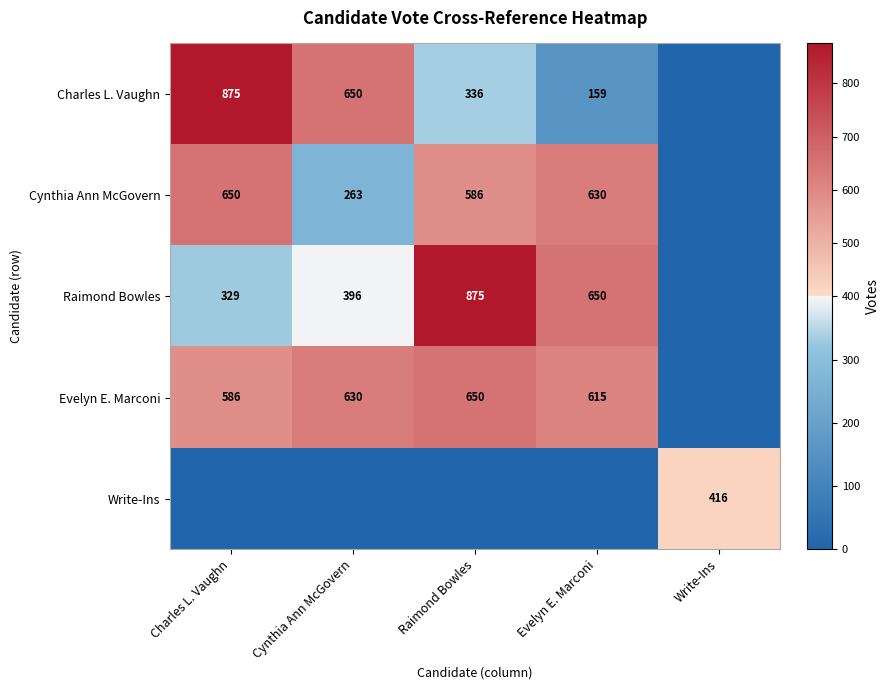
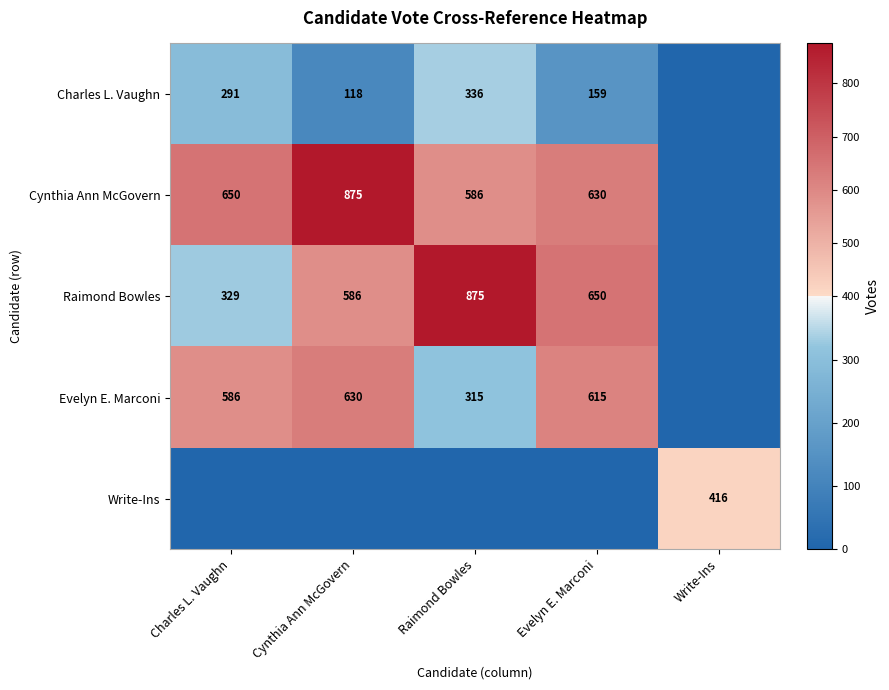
  {
    "Charles L. Vaughn": {
-     "Charles L. Vaughn": 875,
-     "Cynthia Ann McGovern": 650,
+     "Charles L. Vaughn": 291,
+     "Cynthia Ann McGovern": 118,
      "Raimond Bowles": 336,
      "Evelyn E. Marconi": 159
    },
    "Cynthia Ann McGovern": {
      "Charles L. Vaughn": 650,
-     "Cynthia Ann McGovern": 263,
+     "Cynthia Ann McGovern": 875,
      "Raimond Bowles": 586,
      "Evelyn E. Marconi": 630
    },
    "Raimond Bowles": {
      "Charles L. Vaughn": 329,
-     "Cynthia Ann McGovern": 396,
+     "Cynthia Ann McGovern": 586,
      "Raimond Bowles": 875,
      "Evelyn E. Marconi": 650
    },
    "Evelyn E. Marconi": {
      "Charles L. Vaughn": 586,
      "Cynthia Ann McGovern": 630,
-     "Raimond Bowles": 650,
+     "Raimond Bowles": 315,
      "Evelyn E. Marconi": 615
    },
    "Write-Ins": {
      "Write-Ins": 416
    }
  }
